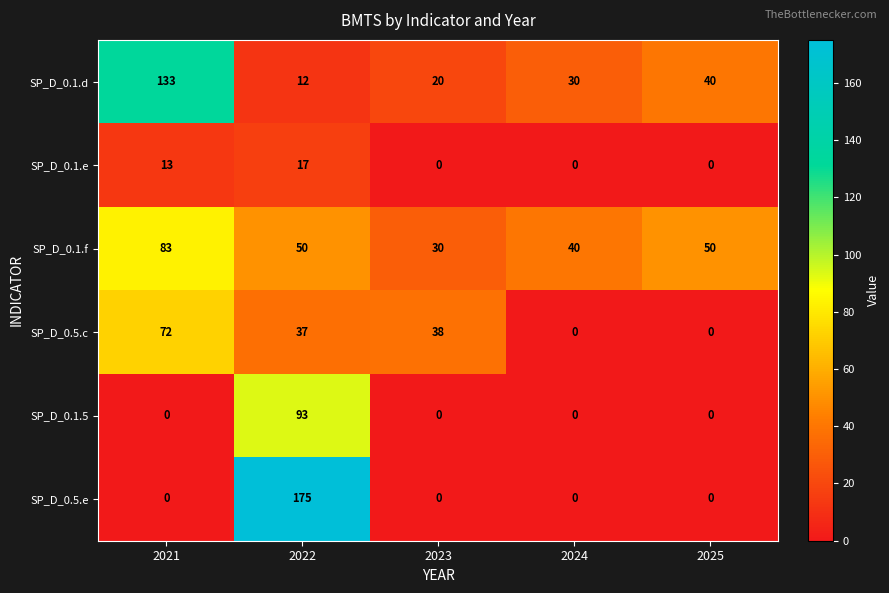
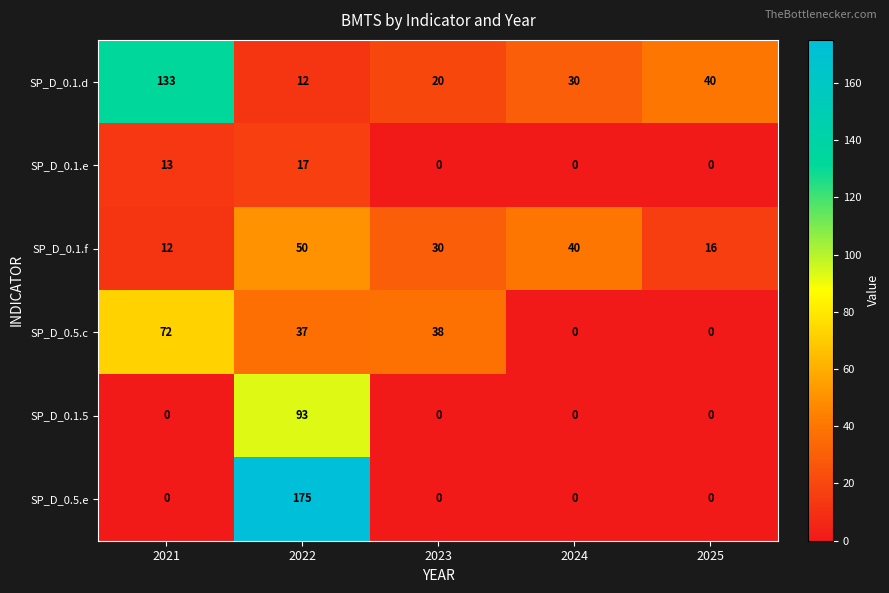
  {
    "SP_D_0.1.d": {
      "2021": 133,
      "2022": 12,
      "2023": 20,
      "2024": 30,
      "2025": 40
    },
    "SP_D_0.1.e": {
      "2021": 13,
      "2022": 17,
      "2023": 0,
      "2024": 0,
      "2025": 0
    },
    "SP_D_0.1.f": {
-     "2021": 83,
+     "2021": 12,
      "2022": 50,
      "2023": 30,
      "2024": 40,
-     "2025": 50
+     "2025": 16
    },
    "SP_D_0.5.c": {
      "2021": 72,
      "2022": 37,
      "2023": 38,
      "2024": 0,
      "2025": 0
    },
    "SP_D_0.1.5": {
      "2021": 0,
      "2022": 93,
      "2023": 0,
      "2024": 0,
      "2025": 0
    },
    "SP_D_0.5.e": {
      "2021": 0,
      "2022": 175,
      "2023": 0,
      "2024": 0,
      "2025": 0
    }
  }
